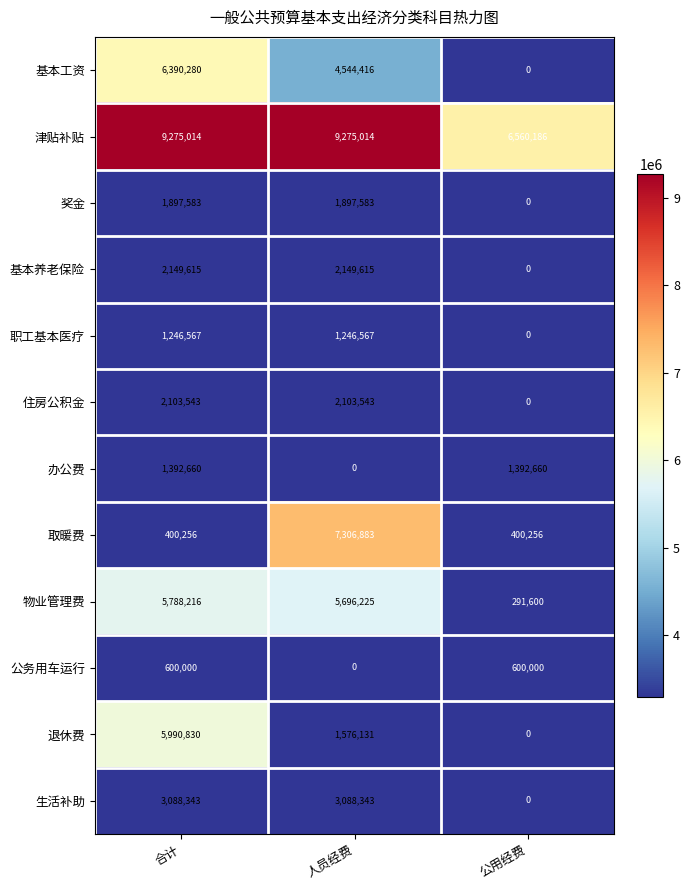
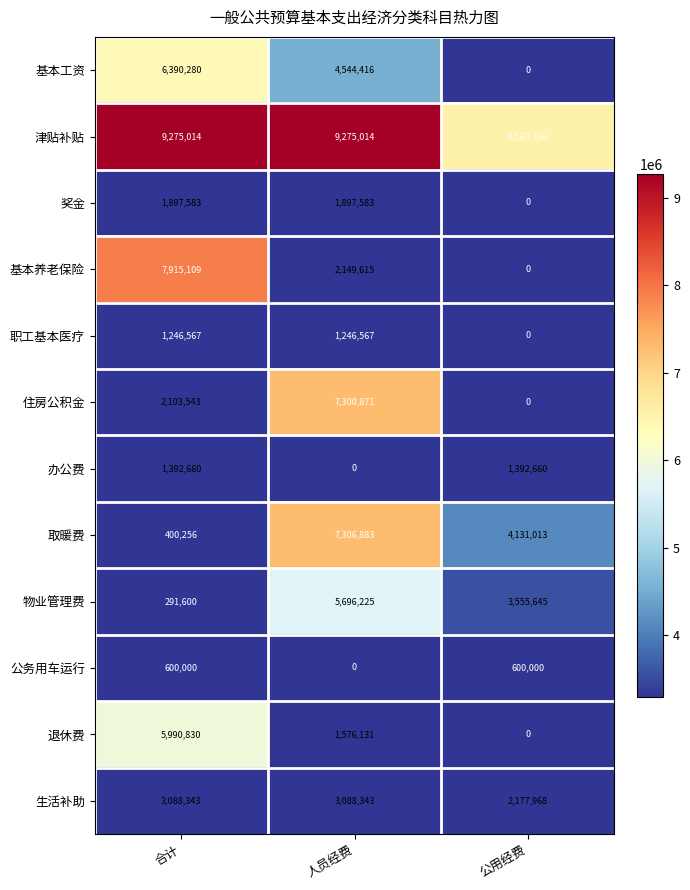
  {
    "基本工资": {
      "合计": "6,390,280",
      "人员经费": "4,544,416",
      "公用经费": "0"
    },
    "津贴补贴": {
      "合计": "9,275,014",
      "人员经费": "9,275,014",
      "公用经费": "6,560,186"
    },
    "奖金": {
      "合计": "1,897,583",
      "人员经费": "1,897,583",
      "公用经费": "0"
    },
    "基本养老保险": {
-     "合计": "2,149,615",
+     "合计": "7,915,109",
      "人员经费": "2,149,615",
      "公用经费": "0"
    },
    "职工基本医疗": {
      "合计": "1,246,567",
      "人员经费": "1,246,567",
      "公用经费": "0"
    },
    "住房公积金": {
      "合计": "2,103,543",
-     "人员经费": "2,103,543",
+     "人员经费": "7,300,871",
      "公用经费": "0"
    },
    "办公费": {
      "合计": "1,392,660",
      "人员经费": "0",
      "公用经费": "1,392,660"
    },
    "取暖费": {
      "合计": "400,256",
      "人员经费": "7,306,883",
-     "公用经费": "400,256"
+     "公用经费": "4,131,013"
    },
    "物业管理费": {
-     "合计": "5,788,216",
+     "合计": "291,600",
      "人员经费": "5,696,225",
-     "公用经费": "291,600"
+     "公用经费": "3,555,645"
    },
    "公务用车运行": {
      "合计": "600,000",
      "人员经费": "0",
      "公用经费": "600,000"
    },
    "退休费": {
      "合计": "5,990,830",
      "人员经费": "1,576,131",
      "公用经费": "0"
    },
    "生活补助": {
      "合计": "3,088,343",
      "人员经费": "3,088,343",
-     "公用经费": "0"
+     "公用经费": "2,177,968"
    }
  }
